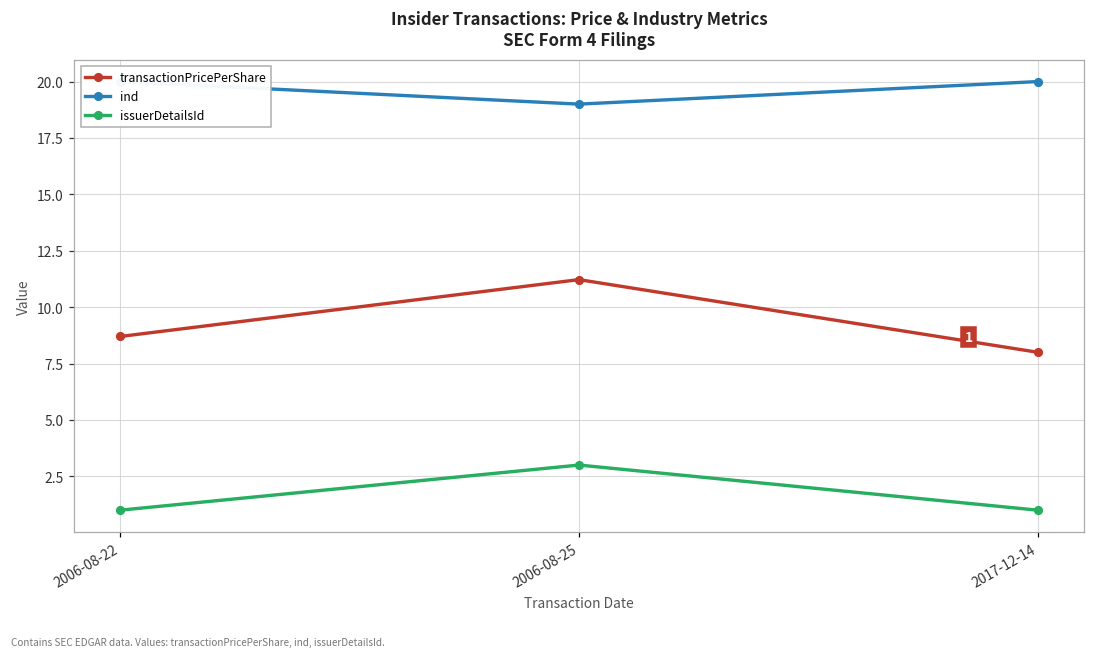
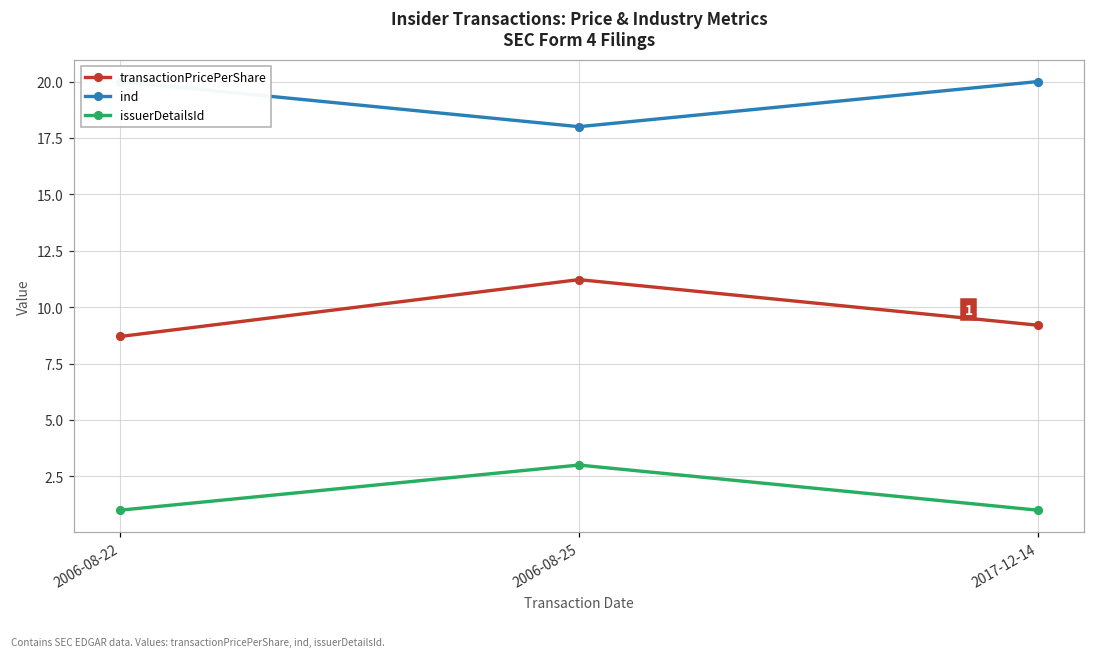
  {
    "transactionPricePerShare": {
      "2006-08-22": 8.7,
      "2006-08-25": 11.2,
-     "2017-12-14": 8.0
+     "2017-12-14": 9.2
    },
    "ind": {
-     "2006-08-25": 19,
+     "2006-08-25": 18,
      "2017-12-14": 20
    },
    "issuerDetailsId": {
      "2006-08-22": 1.0,
      "2006-08-25": 3.0,
      "2017-12-14": 1.0
    }
  }
